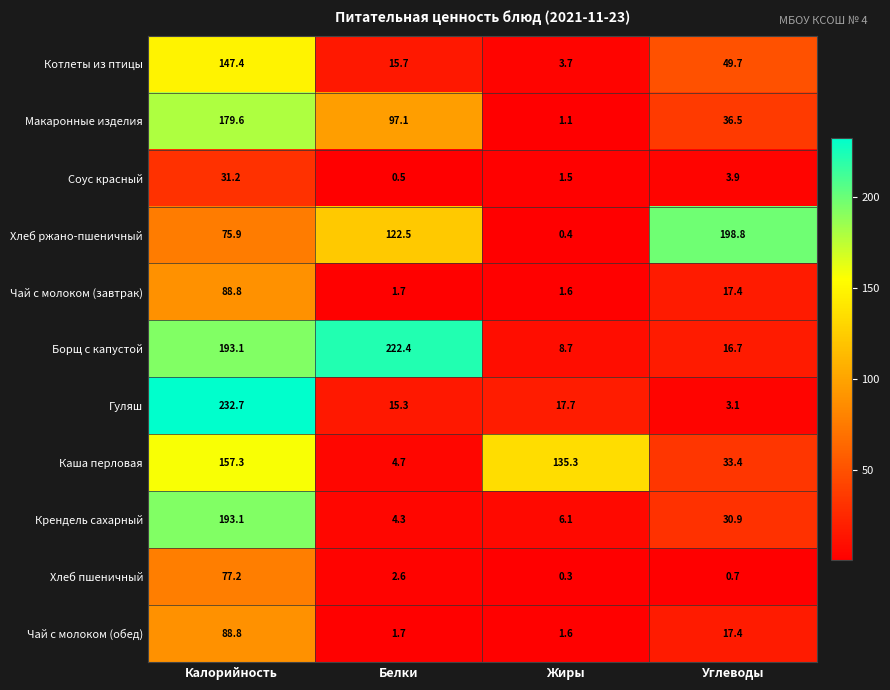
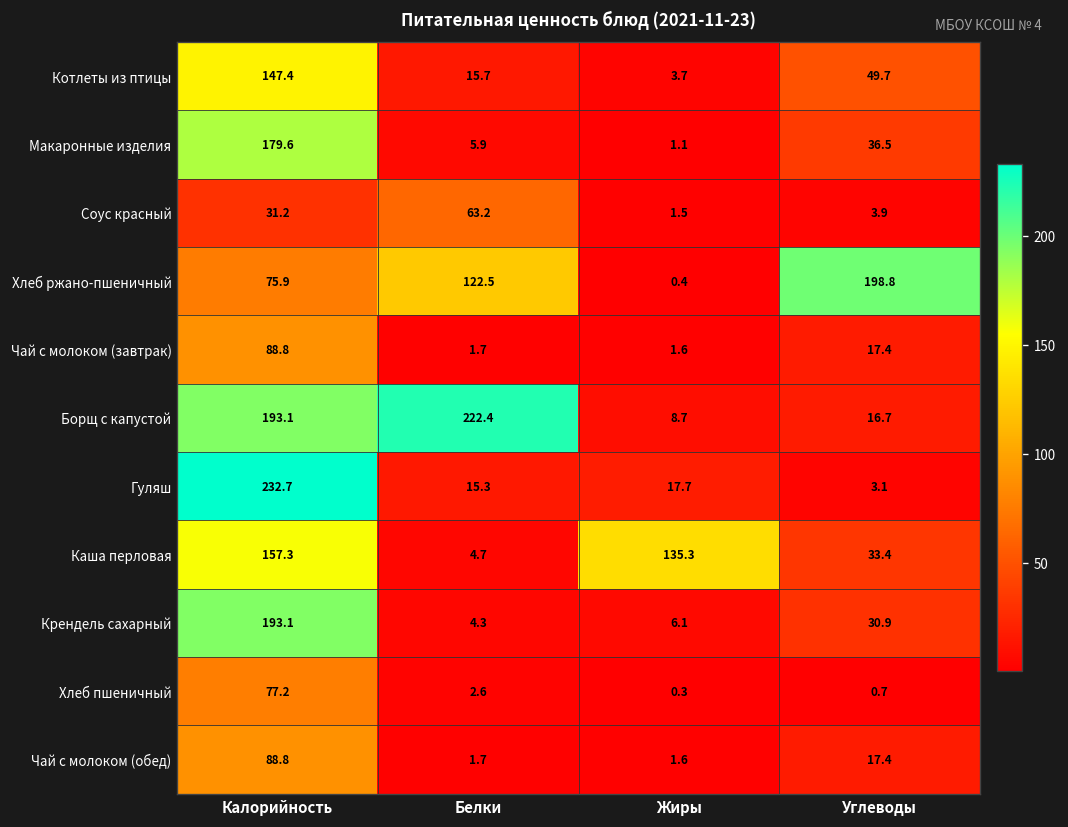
  {
    "Котлеты из птицы": {
      "Калорийность": 147.4,
      "Белки": 15.7,
      "Жиры": 3.7,
      "Углеводы": 49.7
    },
    "Макаронные изделия": {
      "Калорийность": 179.6,
-     "Белки": 97.1,
+     "Белки": 5.9,
      "Жиры": 1.1,
      "Углеводы": 36.5
    },
    "Соус красный": {
      "Калорийность": 31.2,
-     "Белки": 0.5,
+     "Белки": 63.2,
      "Жиры": 1.5,
      "Углеводы": 3.9
    },
    "Хлеб ржано-пшеничный": {
      "Калорийность": 75.9,
      "Белки": 122.5,
      "Жиры": 0.4,
      "Углеводы": 198.8
    },
    "Чай с молоком (завтрак)": {
      "Калорийность": 88.8,
      "Белки": 1.7,
      "Жиры": 1.6,
      "Углеводы": 17.4
    },
    "Борщ с капустой": {
      "Калорийность": 193.1,
      "Белки": 222.4,
      "Жиры": 8.7,
      "Углеводы": 16.7
    },
    "Гуляш": {
      "Калорийность": 232.7,
      "Белки": 15.3,
      "Жиры": 17.7,
      "Углеводы": 3.1
    },
    "Каша перловая": {
      "Калорийность": 157.3,
      "Белки": 4.7,
      "Жиры": 135.3,
      "Углеводы": 33.4
    },
    "Крендель сахарный": {
      "Калорийность": 193.1,
      "Белки": 4.3,
      "Жиры": 6.1,
      "Углеводы": 30.9
    },
    "Хлеб пшеничный": {
      "Калорийность": 77.2,
      "Белки": 2.6,
      "Жиры": 0.3,
      "Углеводы": 0.7
    },
    "Чай с молоком (обед)": {
      "Калорийность": 88.8,
      "Белки": 1.7,
      "Жиры": 1.6,
      "Углеводы": 17.4
    }
  }
